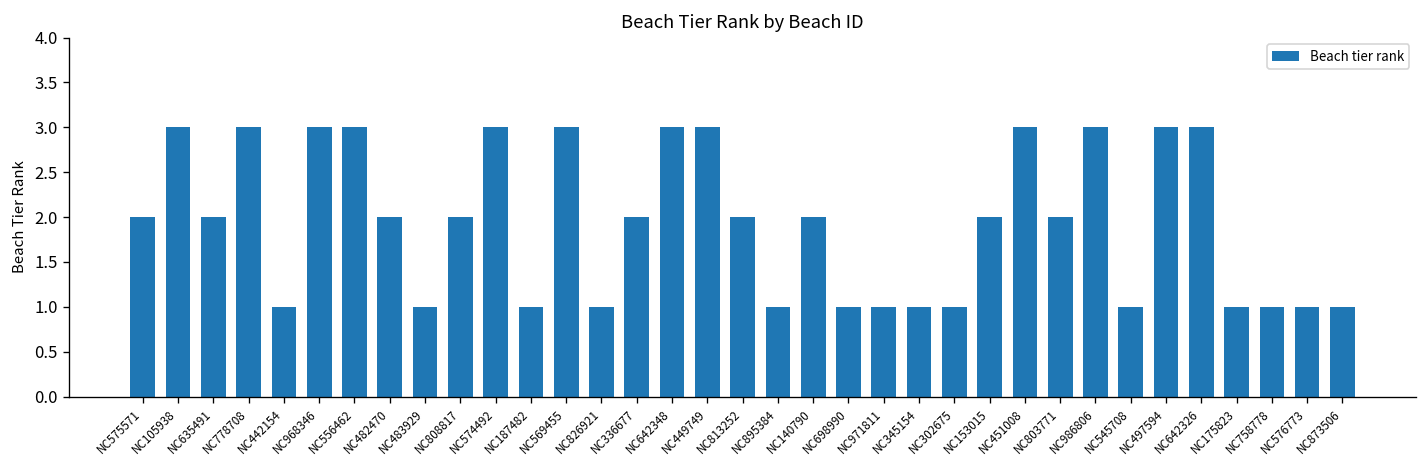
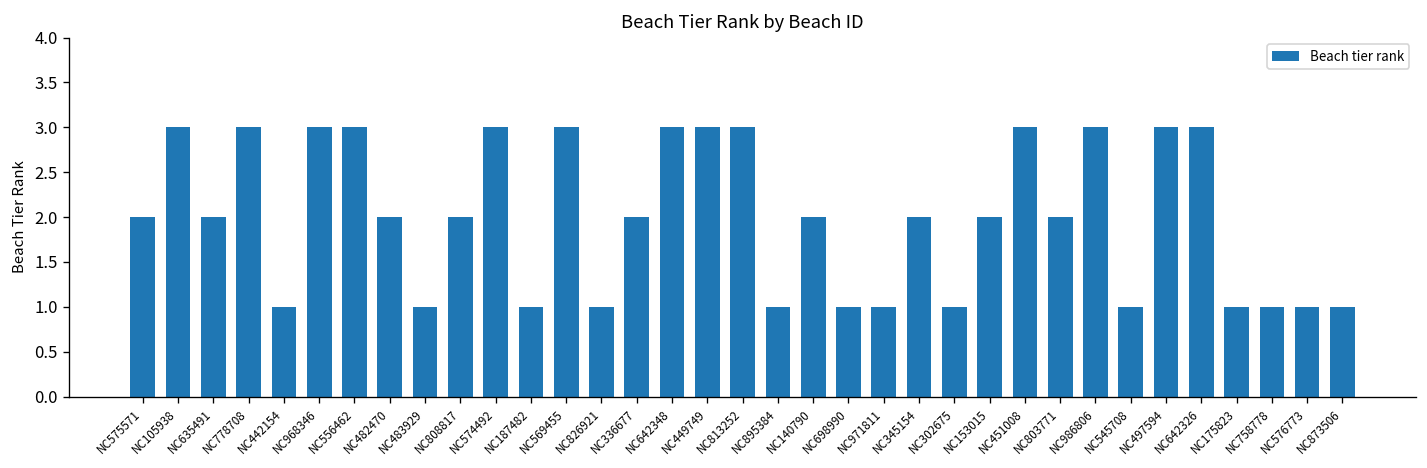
  {
    "NC575571": 2,
    "NC105938": 3,
    "NC635491": 2,
    "NC778708": 3,
    "NC442154": 1,
    "NC968346": 3,
    "NC556462": 3,
    "NC482470": 2,
    "NC483929": 1,
    "NC808817": 2,
    "NC574492": 3,
    "NC187482": 1,
    "NC569455": 3,
    "NC826921": 1,
    "NC336677": 2,
    "NC642348": 3,
    "NC449749": 3,
-   "NC813252": 2,
+   "NC813252": 3,
    "NC895384": 1,
    "NC140790": 2,
    "NC698990": 1,
    "NC971811": 1,
-   "NC345154": 1,
+   "NC345154": 2,
    "NC302675": 1,
    "NC153015": 2,
    "NC451008": 3,
    "NC803771": 2,
    "NC986806": 3,
    "NC545708": 1,
    "NC497594": 3,
    "NC642326": 3,
    "NC175823": 1,
    "NC758778": 1,
    "NC576773": 1,
    "NC873506": 1
  }
